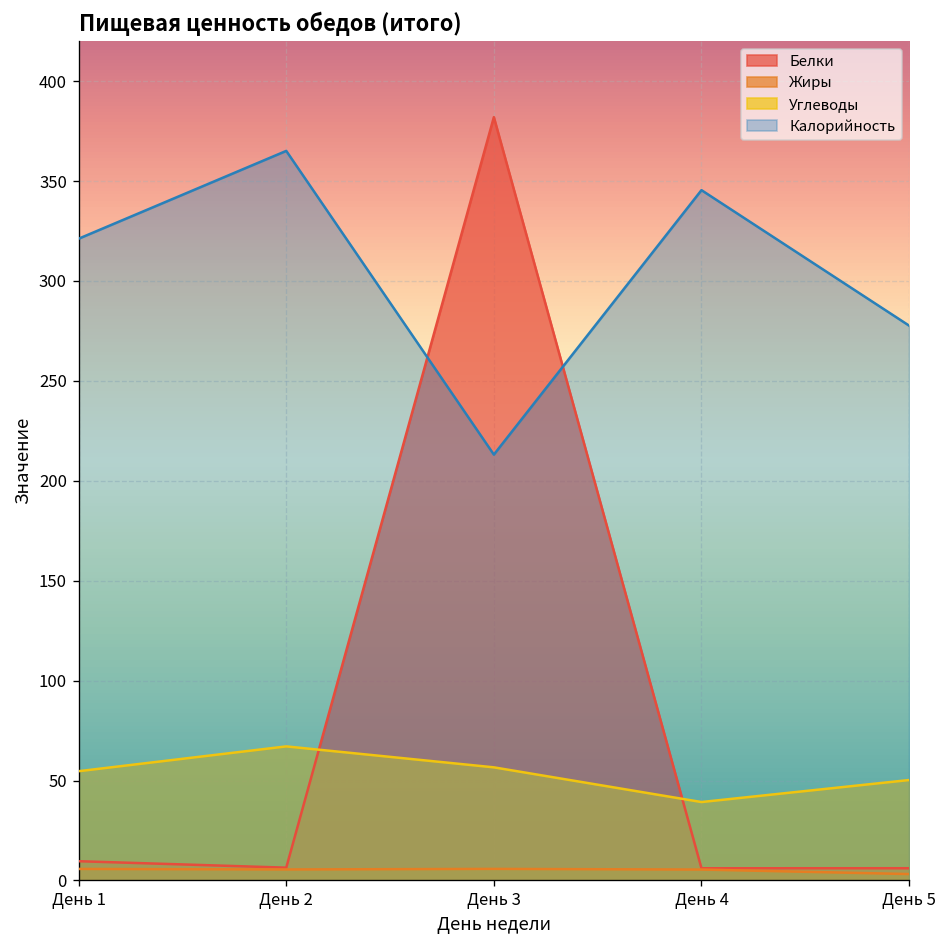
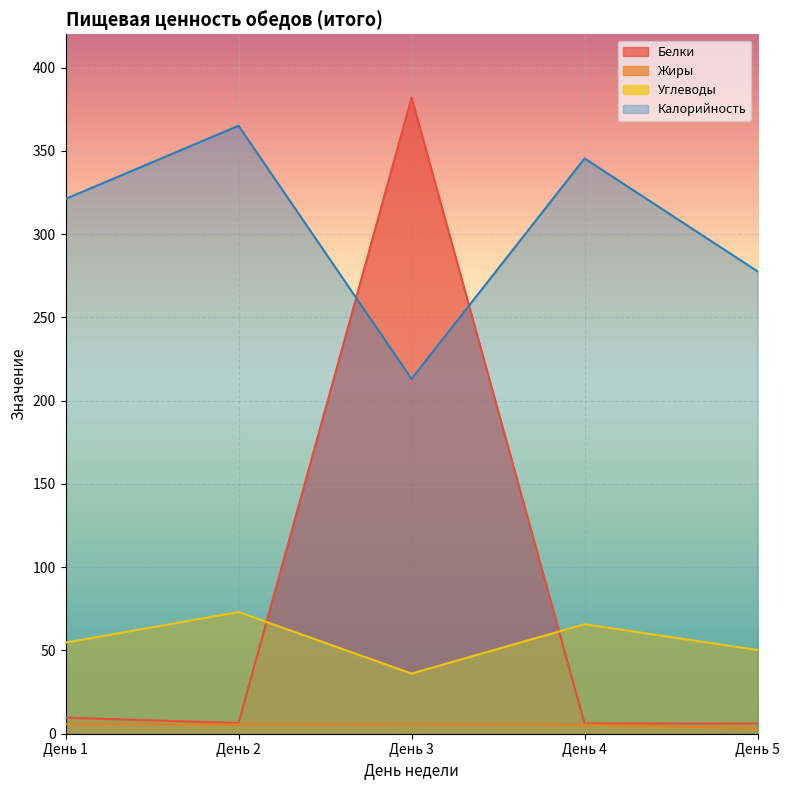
  {
    "Углеводы": {
      "День 1": 55,
-     "День 2": 67,
-     "День 3": 57,
-     "День 4": 39,
+     "День 2": 73,
+     "День 3": 36,
+     "День 4": 66,
      "День 5": 50
    },
    "Калорийность": {
      "День 1": 321,
      "День 2": 365,
      "День 3": 213,
      "День 4": 345,
      "День 5": 278
    }
  }
